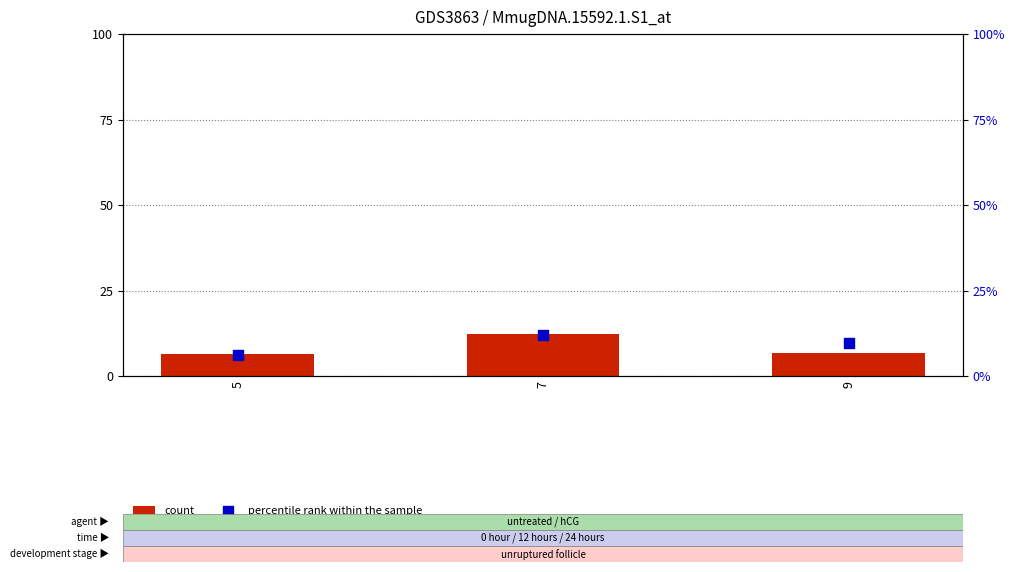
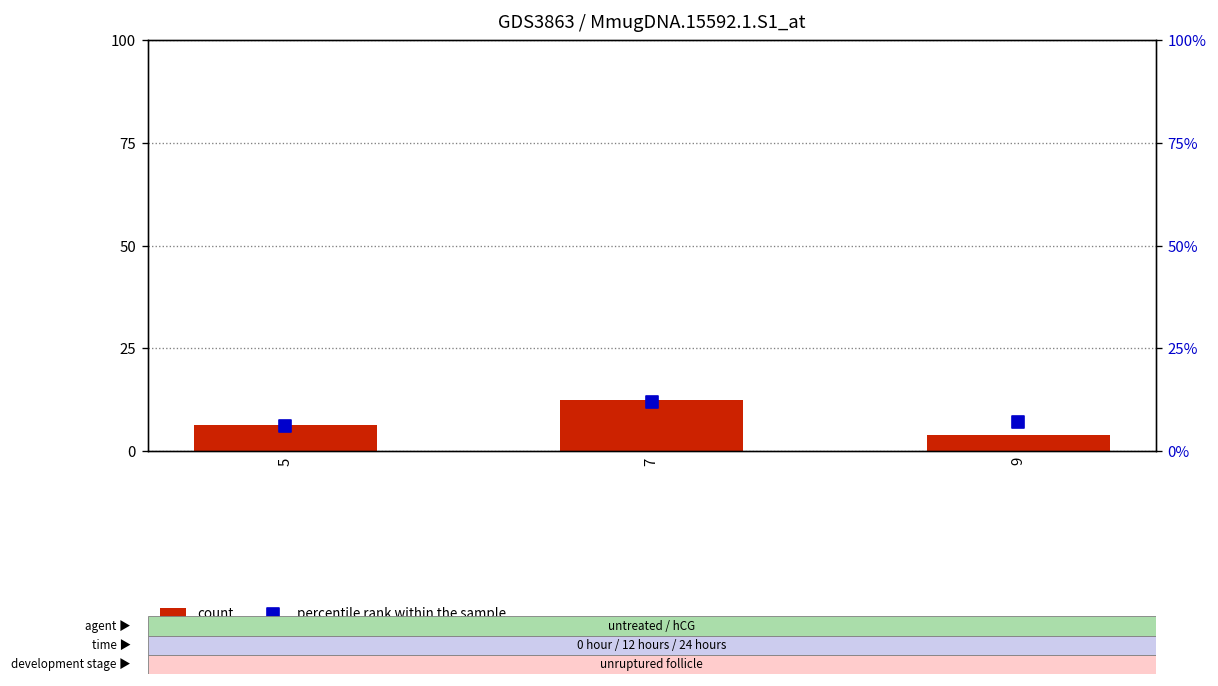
  {
    "count": {
      "5": "6",
      "7": "12",
-     "9": "7"
+     "9": "4"
    },
    "percentile rank within the sample": {
-     "9": "10%"
+     "9": "7%"
    }
  }
